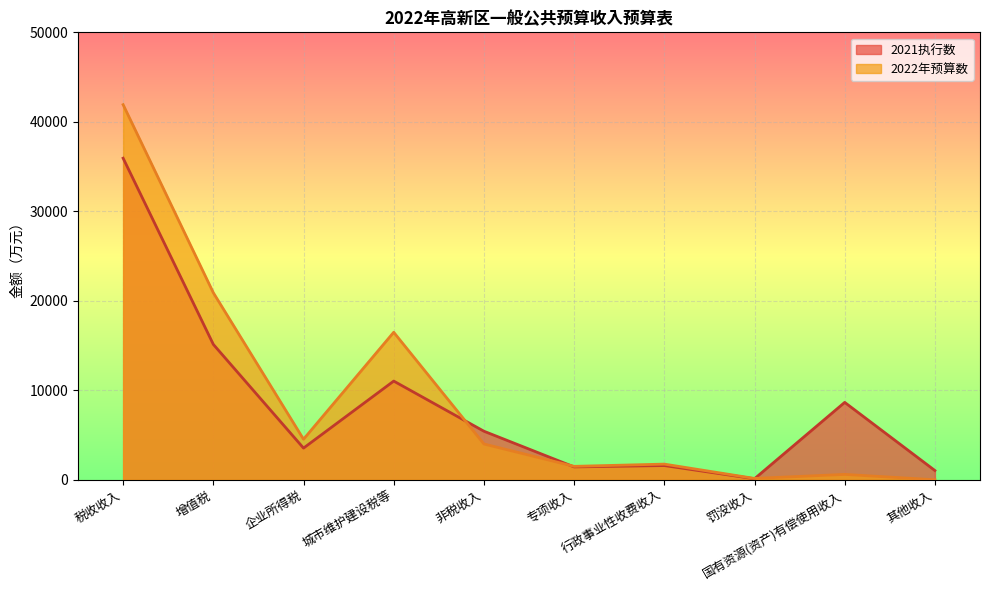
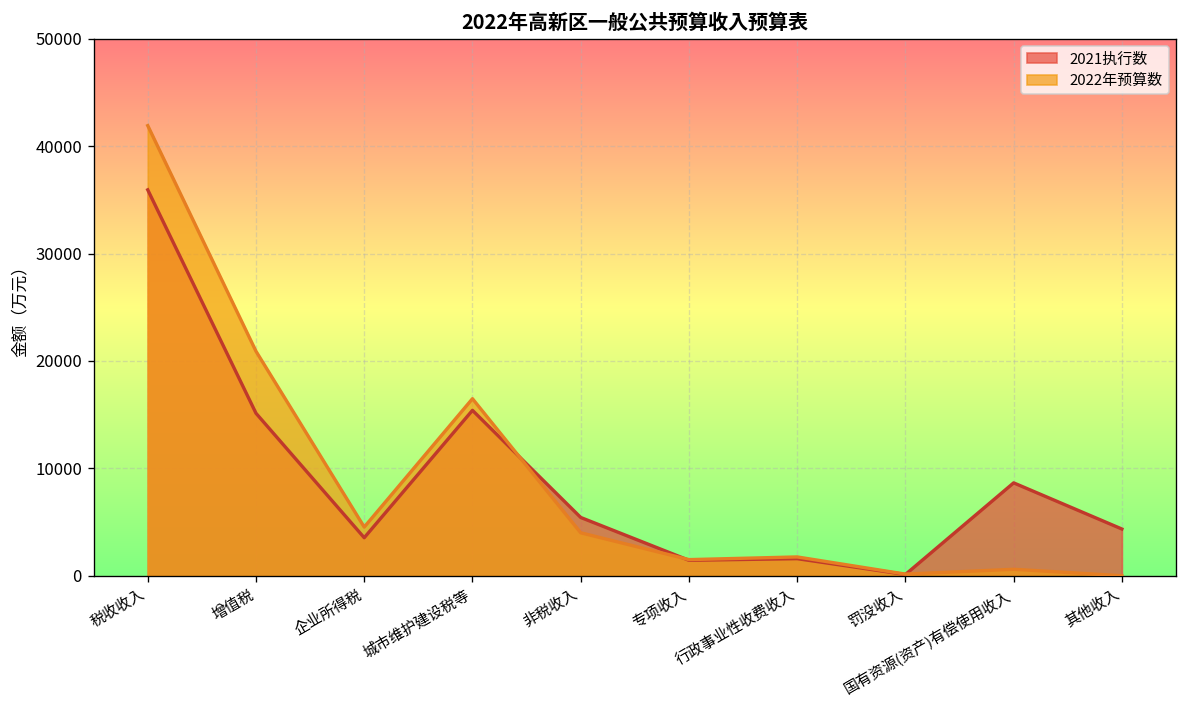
  {
    "2021执行数": {
      "税收收入": 36000,
      "增值税": 15000,
      "企业所得税": 4000,
-     "城市维护建设税等": 11000,
+     "城市维护建设税等": 15000,
      "非税收入": 5000,
      "国有资源(资产)有偿使用收入": 9000,
-     "其他收入": 1000
+     "其他收入": 4000
    },
    "2022年预算数": {
      "税收收入": 42000,
      "增值税": 21000,
      "企业所得税": 5000,
      "城市维护建设税等": 16000,
      "非税收入": 4000,
      "国有资源(资产)有偿使用收入": 1000,
      "其他收入": 0
    }
  }
